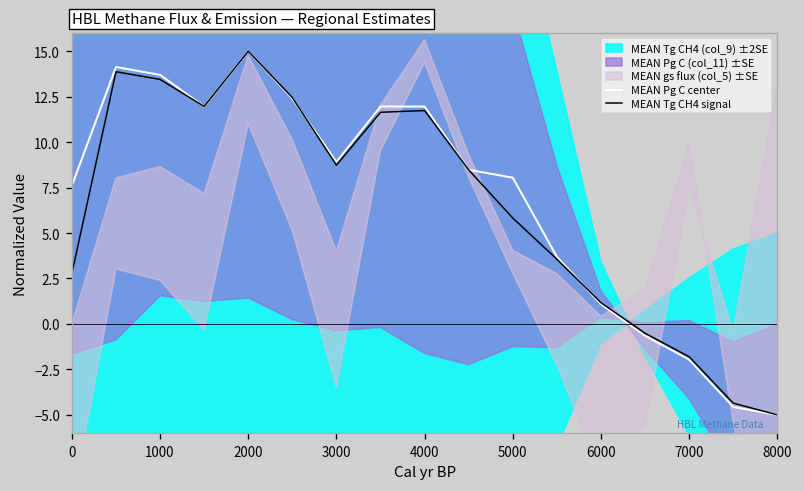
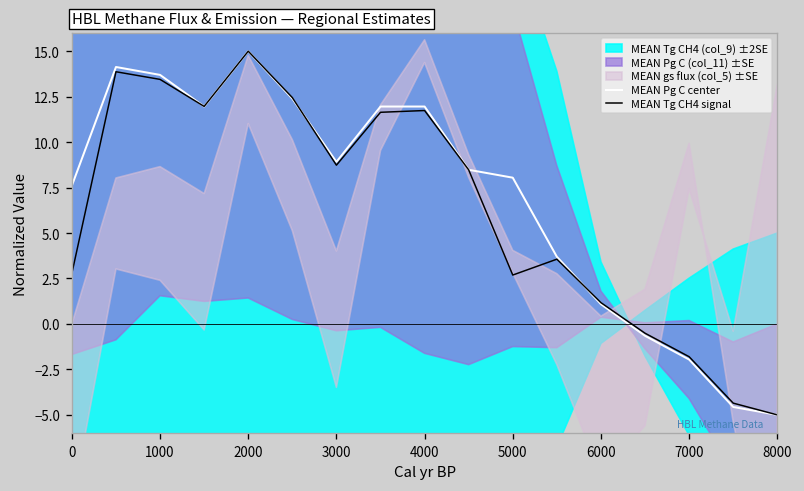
  {
    "MEAN Pg C center": {
      "0": 7.6,
      "1000": 13.7,
      "3000": 8.9,
      "4000": 12.0,
      "5000": 8.0
    },
    "MEAN Tg CH4 signal": {
      "0": 2.8,
      "1000": 13.4,
      "3000": 8.7,
      "4000": 11.7,
-     "5000": 5.8
+     "5000": 2.7
    }
  }
